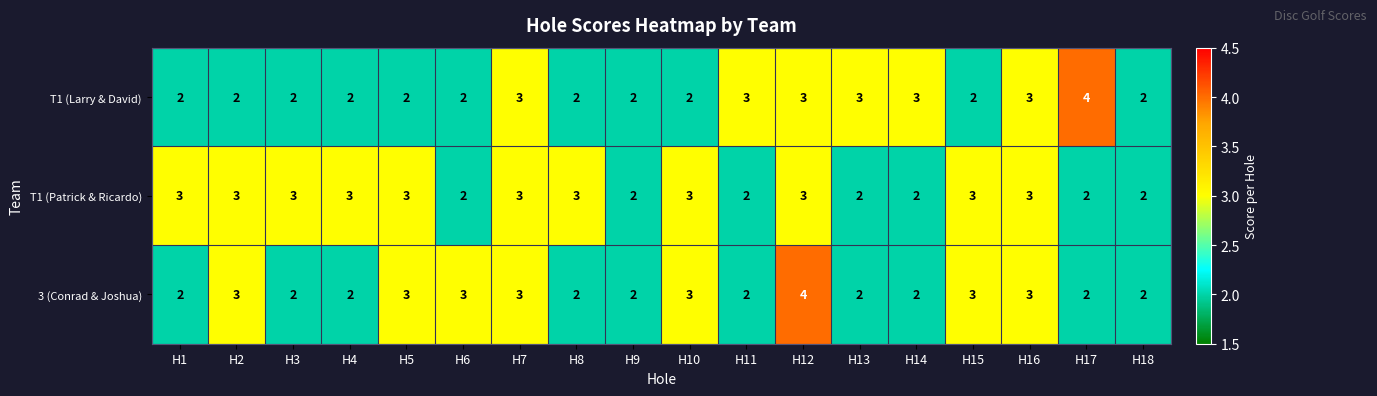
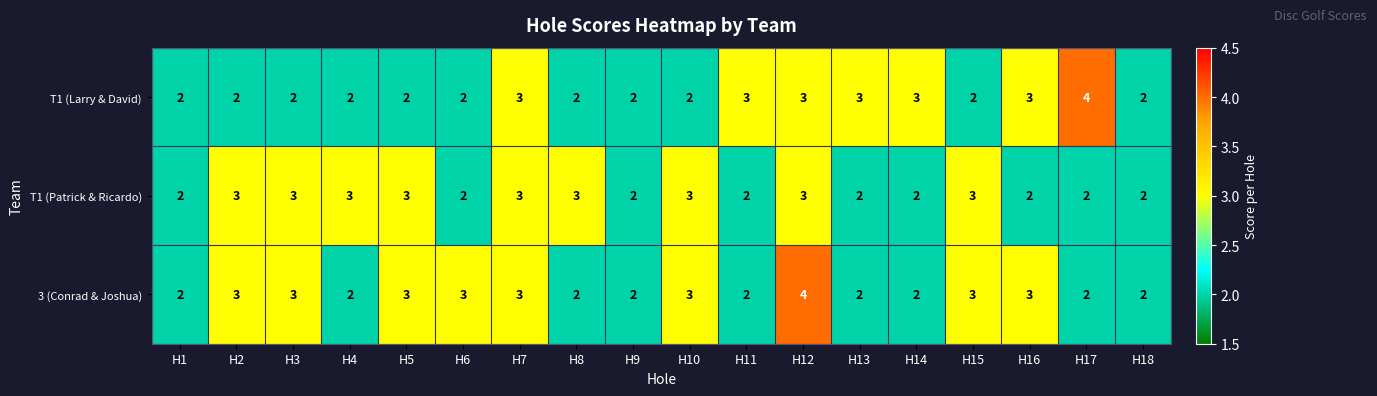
  {
    "T1 (Larry & David)": {
      "H1": 2,
      "H2": 2,
      "H3": 2,
      "H4": 2,
      "H5": 2,
      "H6": 2,
      "H7": 3,
      "H8": 2,
      "H9": 2,
      "H10": 2,
      "H11": 3,
      "H12": 3,
      "H13": 3,
      "H14": 3,
      "H15": 2,
      "H16": 3,
      "H17": 4,
      "H18": 2
    },
    "T1 (Patrick & Ricardo)": {
-     "H1": 3,
+     "H1": 2,
      "H2": 3,
      "H3": 3,
      "H4": 3,
      "H5": 3,
      "H6": 2,
      "H7": 3,
      "H8": 3,
      "H9": 2,
      "H10": 3,
      "H11": 2,
      "H12": 3,
      "H13": 2,
      "H14": 2,
      "H15": 3,
-     "H16": 3,
+     "H16": 2,
      "H17": 2,
      "H18": 2
    },
    "3 (Conrad & Joshua)": {
      "H1": 2,
      "H2": 3,
-     "H3": 2,
+     "H3": 3,
      "H4": 2,
      "H5": 3,
      "H6": 3,
      "H7": 3,
      "H8": 2,
      "H9": 2,
      "H10": 3,
      "H11": 2,
      "H12": 4,
      "H13": 2,
      "H14": 2,
      "H15": 3,
      "H16": 3,
      "H17": 2,
      "H18": 2
    }
  }
